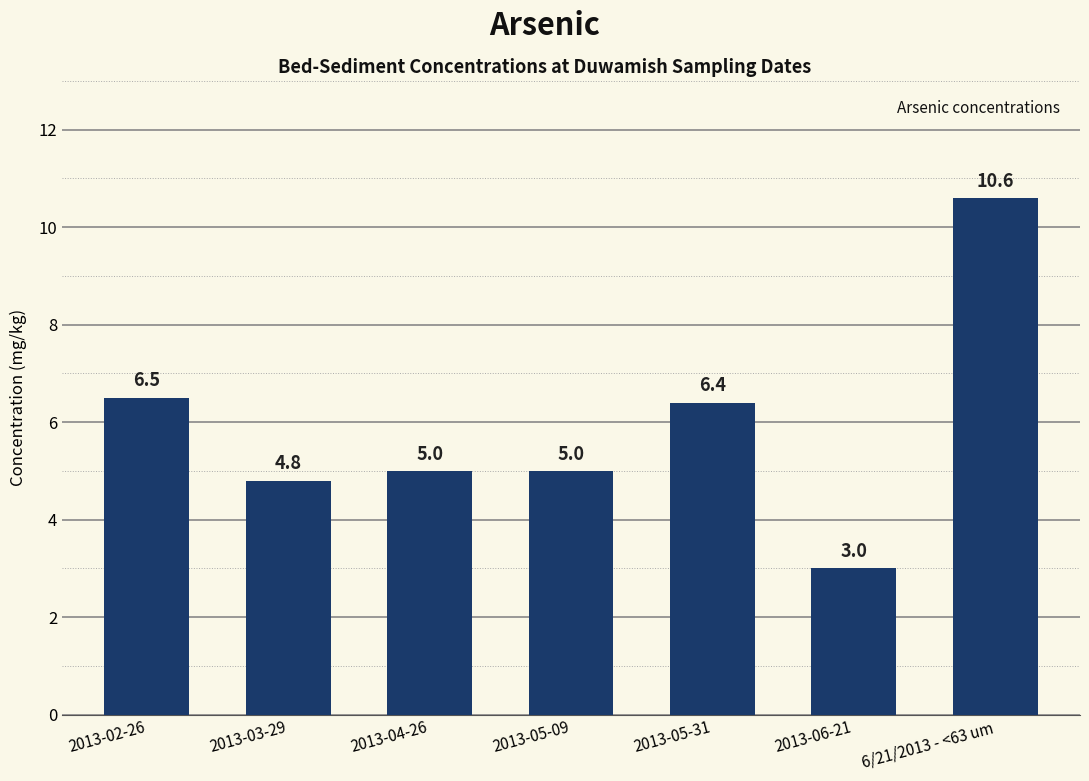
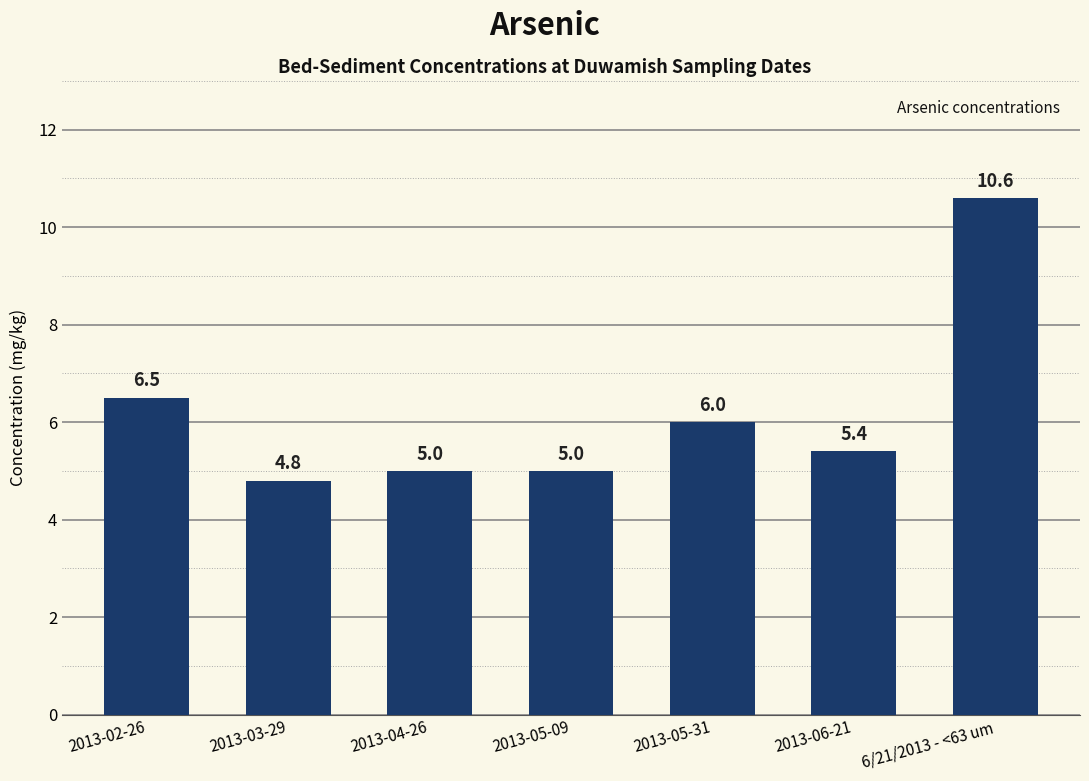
  {
    "2013-02-26": 6.5,
    "2013-03-29": 4.8,
    "2013-04-26": 5.0,
    "2013-05-09": 5.0,
-   "2013-05-31": 6.4,
-   "2013-06-21": 3.0,
+   "2013-05-31": 6.0,
+   "2013-06-21": 5.4,
    "6/21/2013 - <63 um": 10.6
  }
